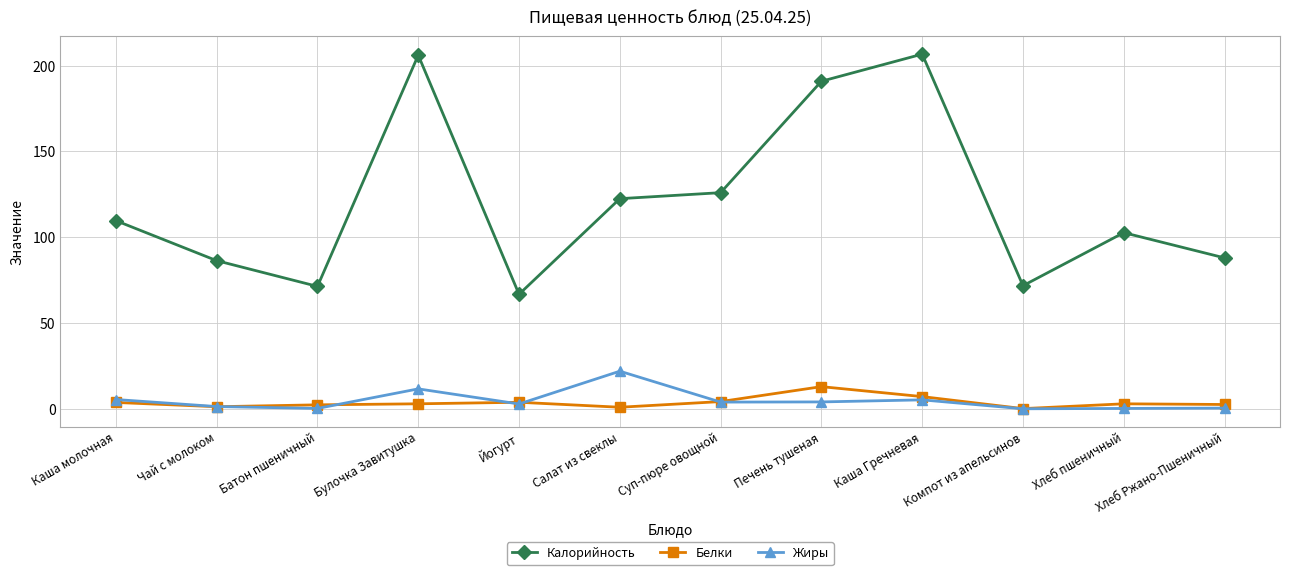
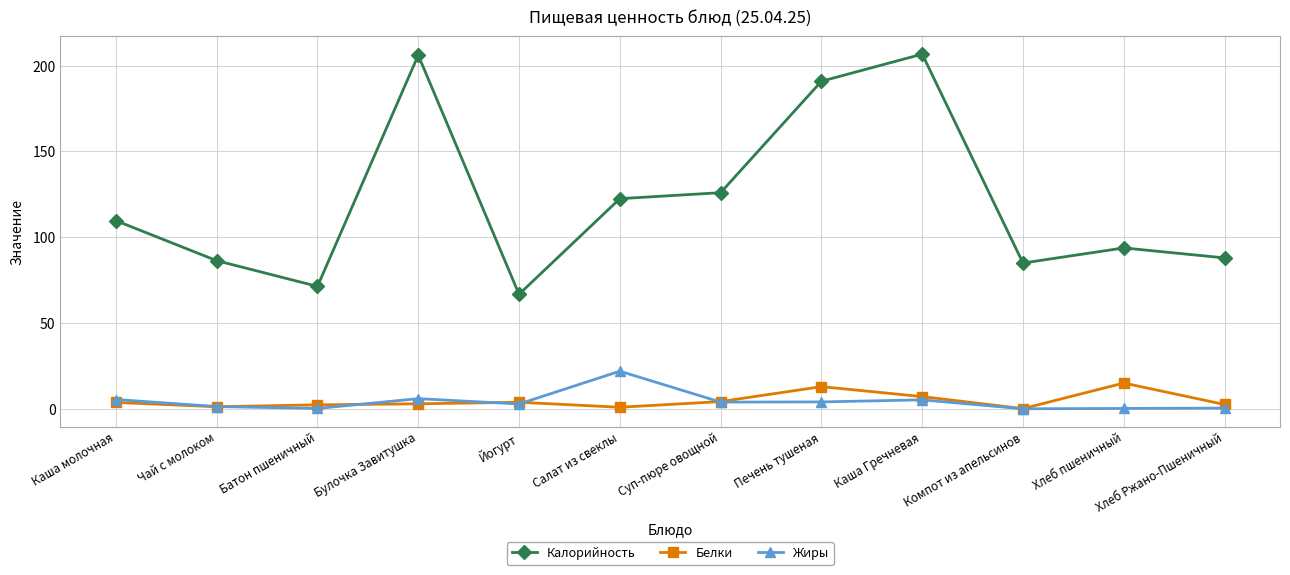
  {
    "Калорийность": {
      "Каша молочная": 110,
      "Чай с молоком": 86,
      "Батон пшеничный": 71,
      "Булочка Завитушка": 206,
      "Йогурт": 67,
      "Салат из свеклы": 123,
      "Суп-пюре овощной": 126,
      "Печень тушеная": 191,
      "Каша Гречневая": 207,
-     "Компот из апельсинов": 72,
-     "Хлеб пшеничный": 103,
+     "Компот из апельсинов": 85,
+     "Хлеб пшеничный": 94,
      "Хлеб Ржано-Пшеничный": 88
    },
    "Белки": {
      "Каша молочная": 4,
      "Батон пшеничный": 2,
      "Булочка Завитушка": 3,
      "Салат из свеклы": 1,
      "Печень тушеная": 13,
      "Каша Гречневая": 7,
-     "Хлеб пшеничный": 3,
+     "Хлеб пшеничный": 15,
      "Хлеб Ржано-Пшеничный": 3
    },
    "Жиры": {
      "Каша молочная": 6,
      "Батон пшеничный": 0,
-     "Булочка Завитушка": 12,
+     "Булочка Завитушка": 6,
      "Салат из свеклы": 22,
      "Печень тушеная": 4,
      "Каша Гречневая": 5,
      "Хлеб пшеничный": 0,
      "Хлеб Ржано-Пшеничный": 1
    }
  }
